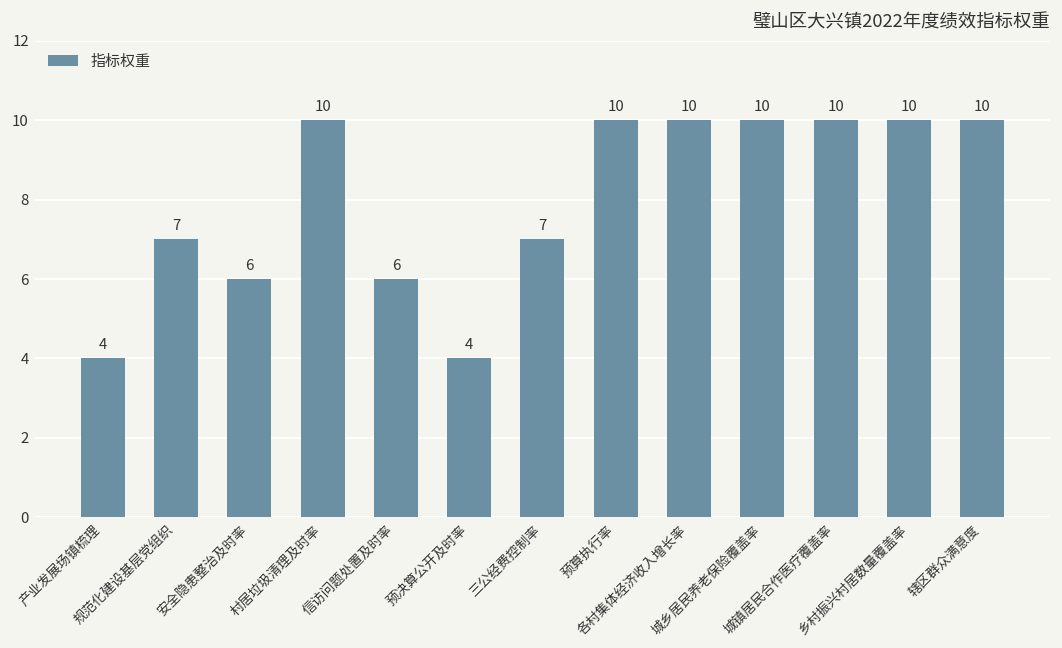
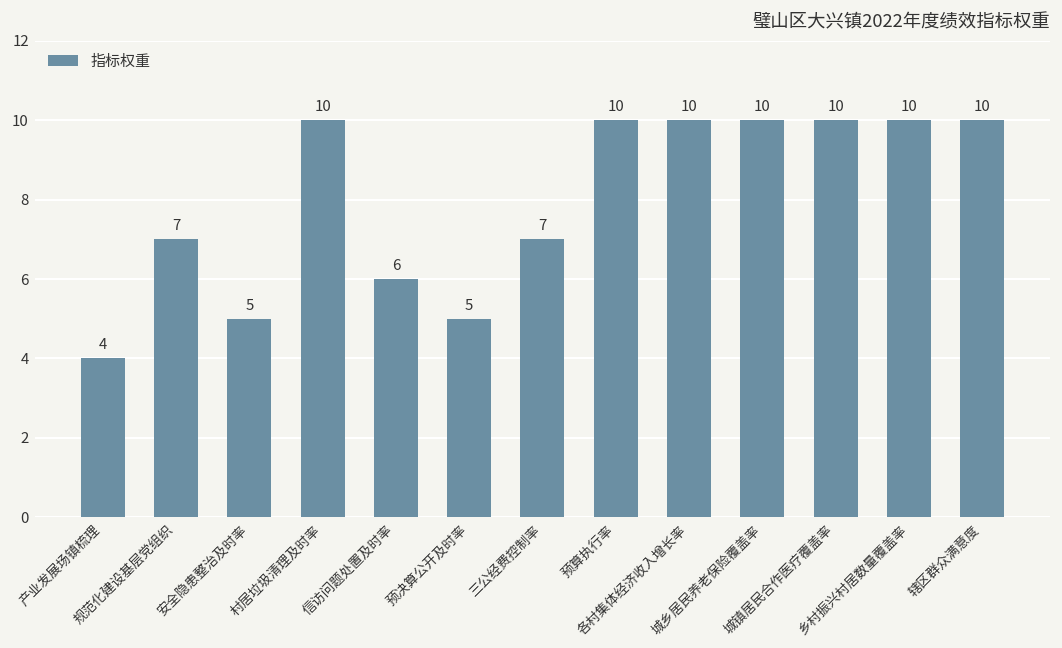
  {
    "产业发展场镇梳理": 4,
    "规范化建设基层党组织": 7,
-   "安全隐患整治及时率": 6,
+   "安全隐患整治及时率": 5,
    "村居垃圾清理及时率": 10,
    "信访问题处置及时率": 6,
-   "预决算公开及时率": 4,
+   "预决算公开及时率": 5,
    "三公经费控制率": 7,
    "预算执行率": 10,
    "各村集体经济收入增长率": 10,
    "城乡居民养老保险覆盖率": 10,
    "城镇居民合作医疗覆盖率": 10,
    "乡村振兴村居数量覆盖率": 10,
    "辖区群众满意度": 10
  }
